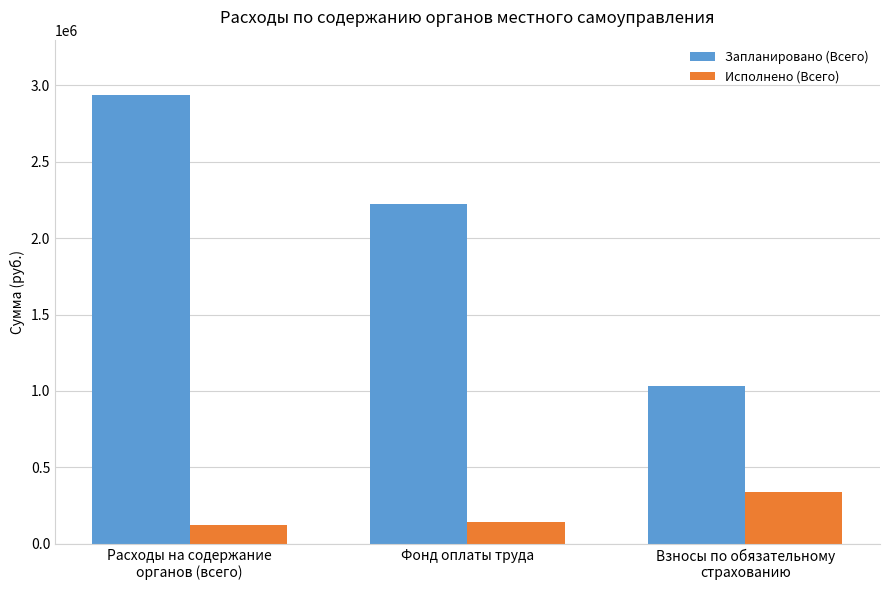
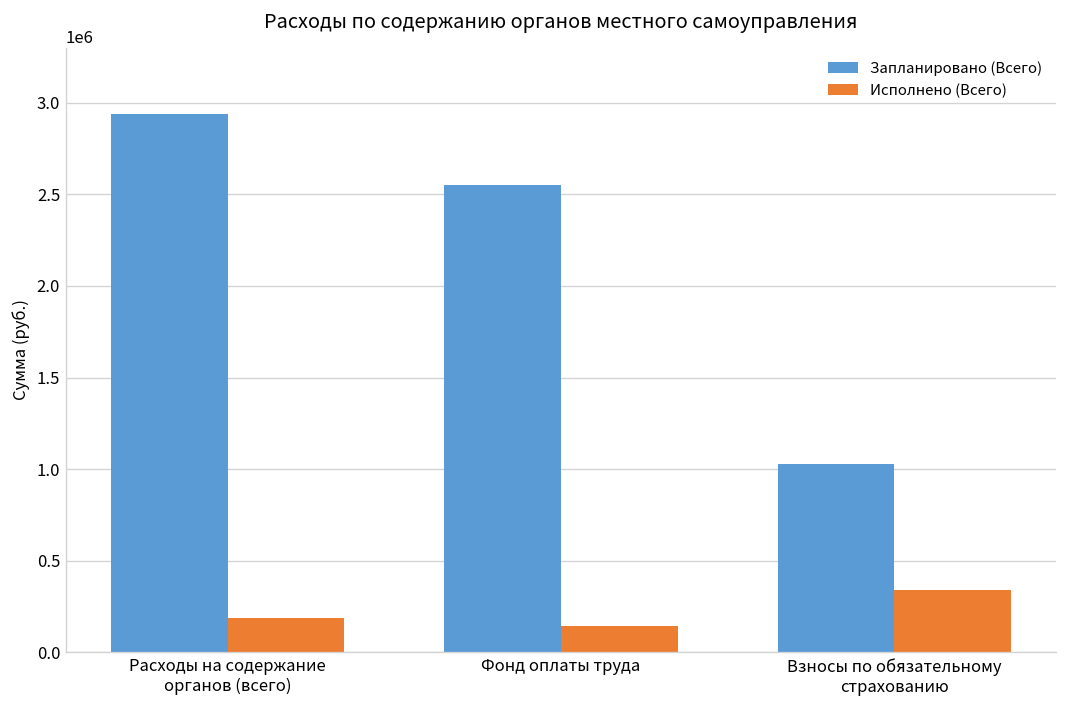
  {
    "Запланировано (Всего)": {
      "Расходы на содержание органов (всего)": 2940000,
-     "Фонд оплаты труда": 2230000,
+     "Фонд оплаты труда": 2550000,
      "Взносы по обязательному страхованию": 1030000
    },
    "Исполнено (Всего)": {
-     "Расходы на содержание органов (всего)": 120000,
+     "Расходы на содержание органов (всего)": 190000,
      "Фонд оплаты труда": 140000,
      "Взносы по обязательному страхованию": 340000
    }
  }
